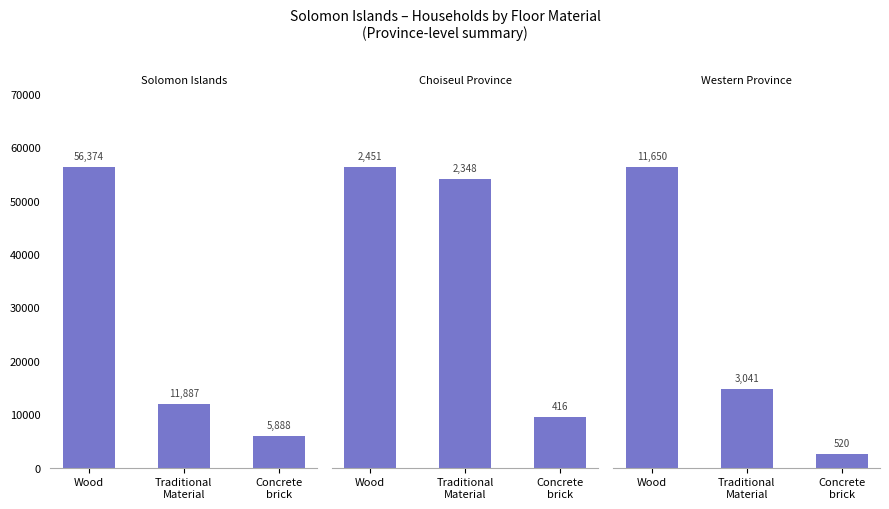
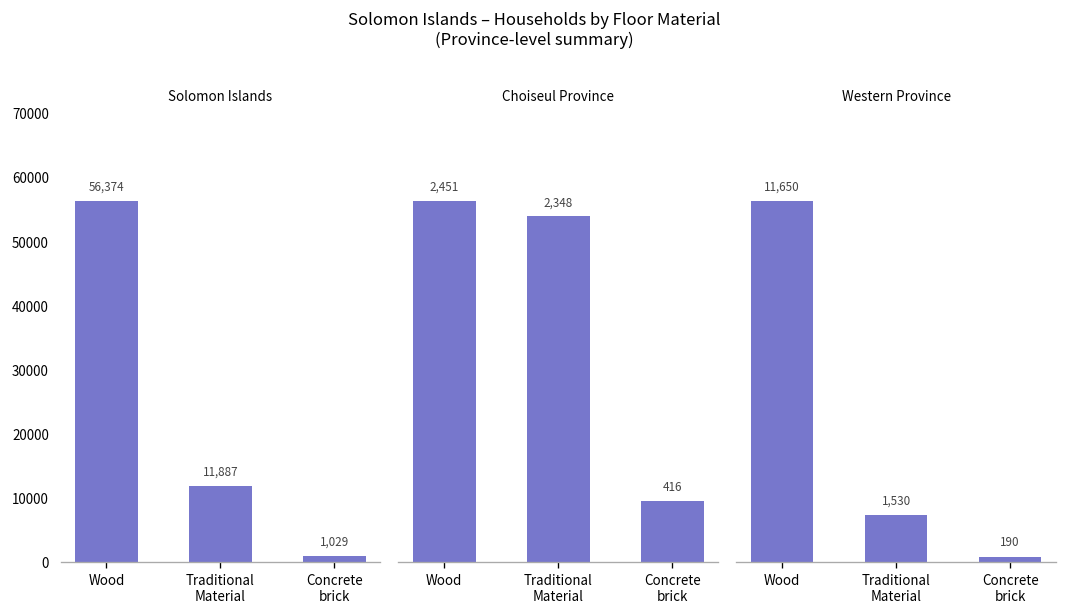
  {
    "Solomon Islands": {
      "Wood": "56,374",
      "Traditional Material": "11,887",
-     "Concrete brick": "5,888"
+     "Concrete brick": "1,029"
    },
    "Choiseul Province": {
      "Wood": "2,451",
      "Traditional Material": "2,348",
      "Concrete brick": "416"
    },
    "Western Province": {
      "Wood": "11,650",
-     "Traditional Material": "3,041",
-     "Concrete brick": "520"
+     "Traditional Material": "1,530",
+     "Concrete brick": "190"
    }
  }
